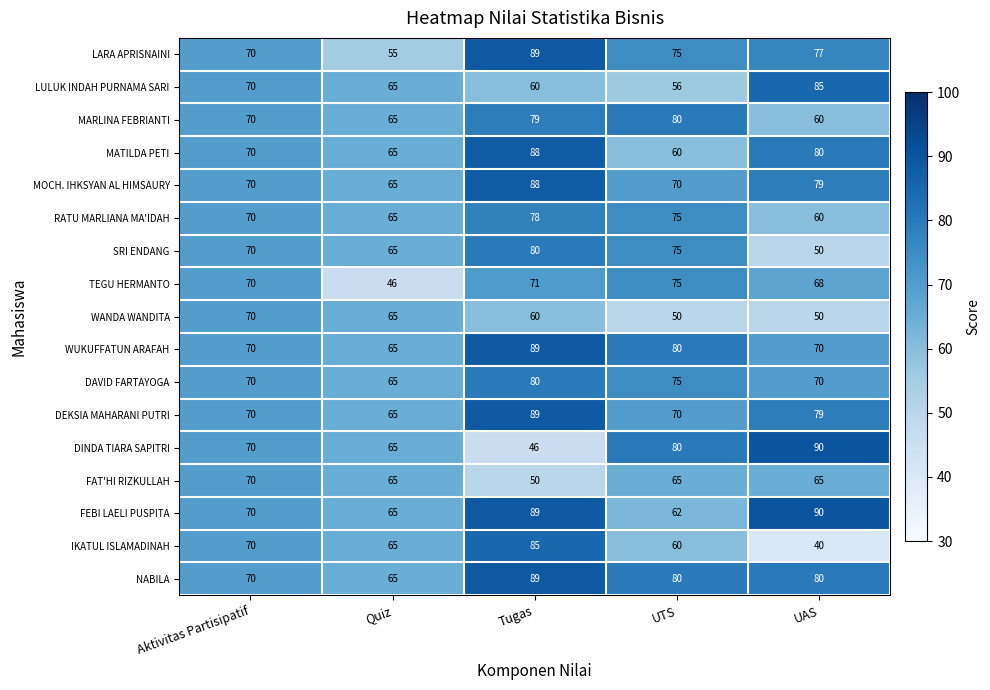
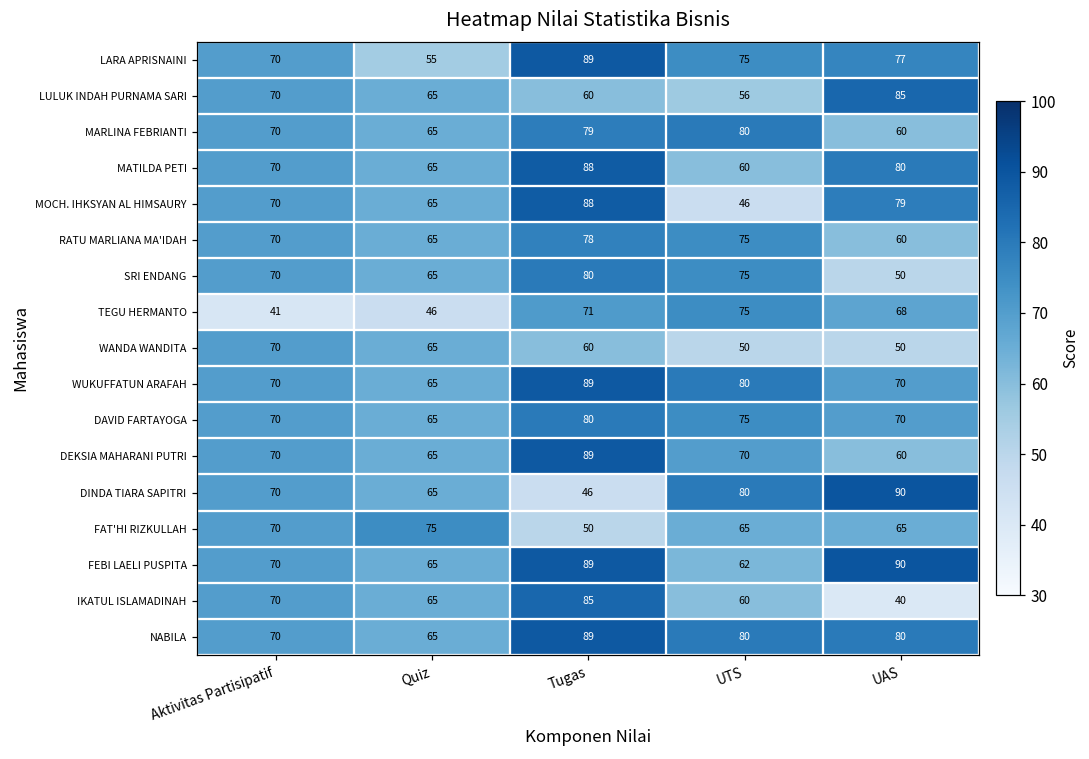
  {
    "LARA APRISNAINI": {
      "Aktivitas Partisipatif": 70,
      "Quiz": 55,
      "Tugas": 89,
      "UTS": 75,
      "UAS": 77
    },
    "LULUK INDAH PURNAMA SARI": {
      "Aktivitas Partisipatif": 70,
      "Quiz": 65,
      "Tugas": 60,
      "UTS": 56,
      "UAS": 85
    },
    "MARLINA FEBRIANTI": {
      "Aktivitas Partisipatif": 70,
      "Quiz": 65,
      "Tugas": 79,
      "UTS": 80,
      "UAS": 60
    },
    "MATILDA PETI": {
      "Aktivitas Partisipatif": 70,
      "Quiz": 65,
      "Tugas": 88,
      "UTS": 60,
      "UAS": 80
    },
    "MOCH. IHKSYAN AL HIMSAURY": {
      "Aktivitas Partisipatif": 70,
      "Quiz": 65,
      "Tugas": 88,
-     "UTS": 70,
+     "UTS": 46,
      "UAS": 79
    },
    "RATU MARLIANA MA'IDAH": {
      "Aktivitas Partisipatif": 70,
      "Quiz": 65,
      "Tugas": 78,
      "UTS": 75,
      "UAS": 60
    },
    "SRI ENDANG": {
      "Aktivitas Partisipatif": 70,
      "Quiz": 65,
      "Tugas": 80,
      "UTS": 75,
      "UAS": 50
    },
    "TEGU HERMANTO": {
-     "Aktivitas Partisipatif": 70,
+     "Aktivitas Partisipatif": 41,
      "Quiz": 46,
      "Tugas": 71,
      "UTS": 75,
      "UAS": 68
    },
    "WANDA WANDITA": {
      "Aktivitas Partisipatif": 70,
      "Quiz": 65,
      "Tugas": 60,
      "UTS": 50,
      "UAS": 50
    },
    "WUKUFFATUN ARAFAH": {
      "Aktivitas Partisipatif": 70,
      "Quiz": 65,
      "Tugas": 89,
      "UTS": 80,
      "UAS": 70
    },
    "DAVID FARTAYOGA": {
      "Aktivitas Partisipatif": 70,
      "Quiz": 65,
      "Tugas": 80,
      "UTS": 75,
      "UAS": 70
    },
    "DEKSIA MAHARANI PUTRI": {
      "Aktivitas Partisipatif": 70,
      "Quiz": 65,
      "Tugas": 89,
      "UTS": 70,
-     "UAS": 79
+     "UAS": 60
    },
    "DINDA TIARA SAPITRI": {
      "Aktivitas Partisipatif": 70,
      "Quiz": 65,
      "Tugas": 46,
      "UTS": 80,
      "UAS": 90
    },
    "FAT'HI RIZKULLAH": {
      "Aktivitas Partisipatif": 70,
-     "Quiz": 65,
+     "Quiz": 75,
      "Tugas": 50,
      "UTS": 65,
      "UAS": 65
    },
    "FEBI LAELI PUSPITA": {
      "Aktivitas Partisipatif": 70,
      "Quiz": 65,
      "Tugas": 89,
      "UTS": 62,
      "UAS": 90
    },
    "IKATUL ISLAMADINAH": {
      "Aktivitas Partisipatif": 70,
      "Quiz": 65,
      "Tugas": 85,
      "UTS": 60,
      "UAS": 40
    },
    "NABILA": {
      "Aktivitas Partisipatif": 70,
      "Quiz": 65,
      "Tugas": 89,
      "UTS": 80,
      "UAS": 80
    }
  }
